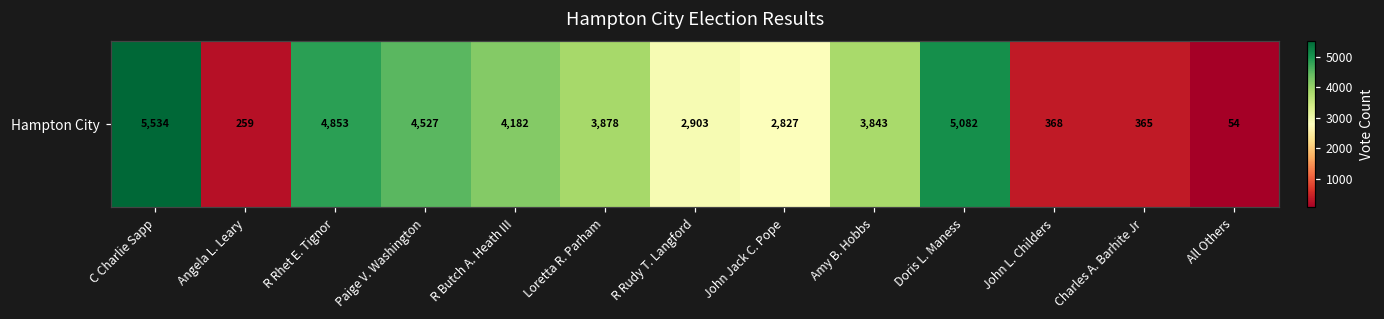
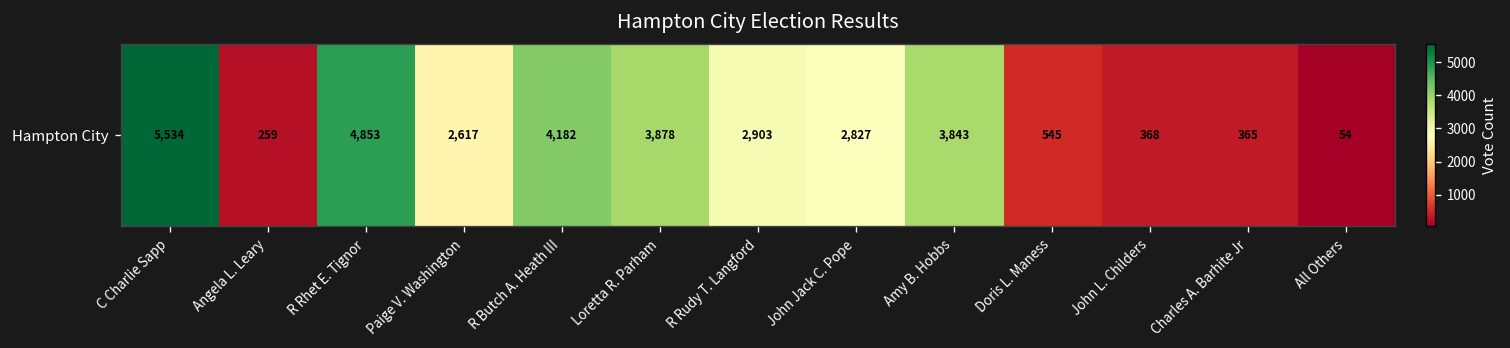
  {
    "Hampton City": {
      "C Charlie Sapp": "5,534",
      "Angela L. Leary": "259",
      "R Rhet E. Tignor": "4,853",
-     "Paige V. Washington": "4,527",
+     "Paige V. Washington": "2,617",
      "R Butch A. Heath III": "4,182",
      "Loretta R. Parham": "3,878",
      "R Rudy T. Langford": "2,903",
      "John Jack C. Pope": "2,827",
      "Amy B. Hobbs": "3,843",
-     "Doris L. Maness": "5,082",
+     "Doris L. Maness": "545",
      "John L. Childers": "368",
      "Charles A. Barhite Jr": "365",
      "All Others": "54"
    }
  }
